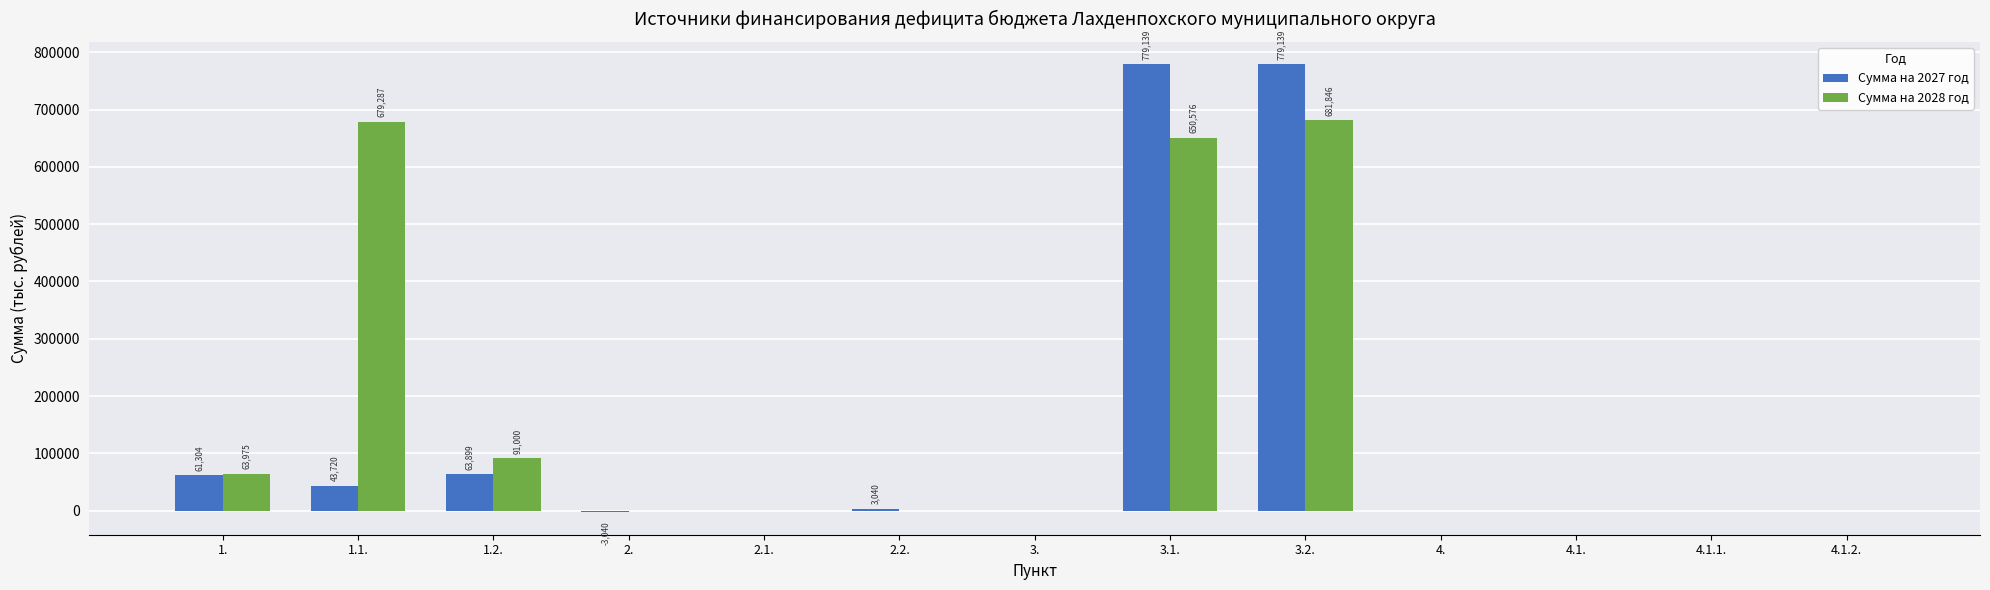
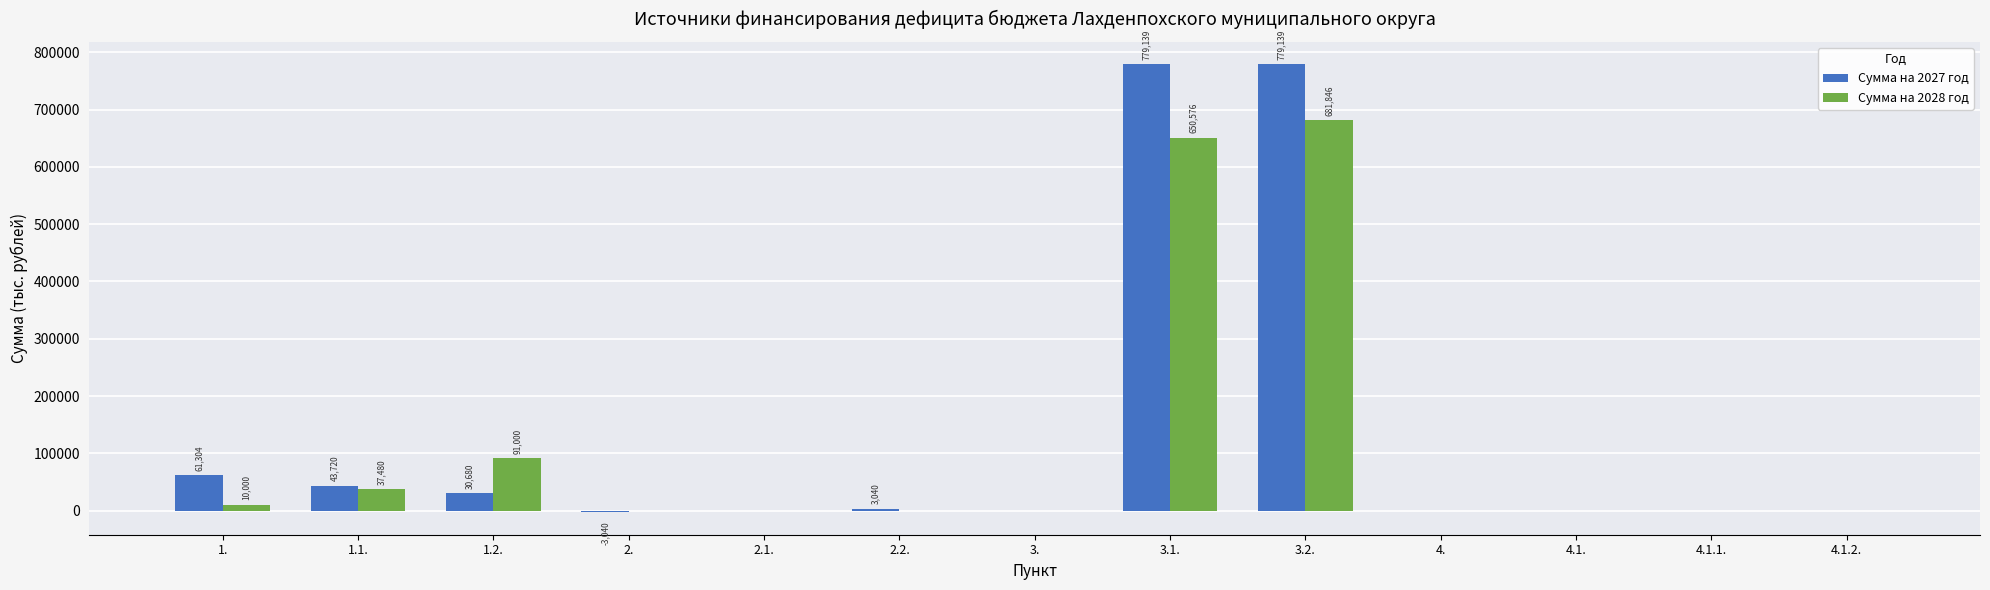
  {
    "Сумма на 2027 год": {
      "1.": "61,304",
      "1.1.": "43,720",
-     "1.2.": "63,899",
+     "1.2.": "30,680",
      "2.": "-3,040",
      "2.2.": "3,040",
      "3.1.": "779,139",
      "3.2.": "779,139"
    },
    "Сумма на 2028 год": {
-     "1.": "63,975",
-     "1.1.": "679,287",
+     "1.": "10,000",
+     "1.1.": "37,480",
      "1.2.": "91,000",
      "3.1.": "650,576",
      "3.2.": "681,846"
    }
  }
